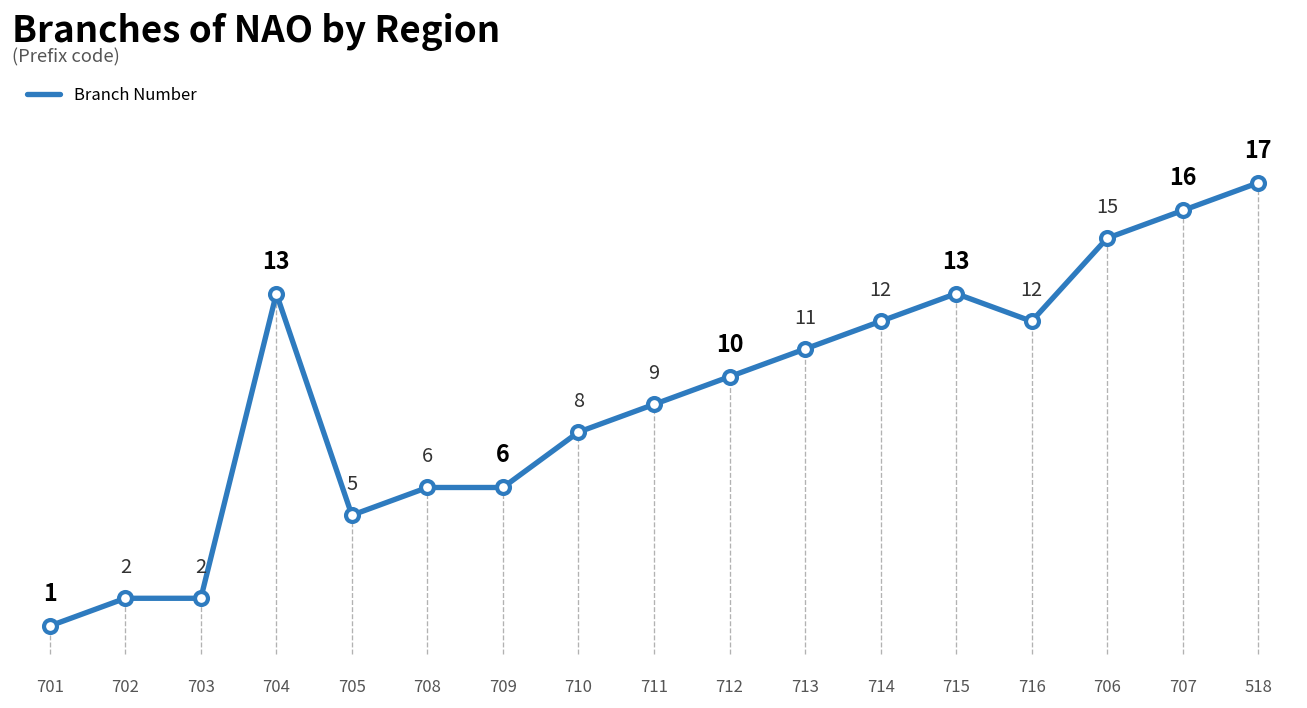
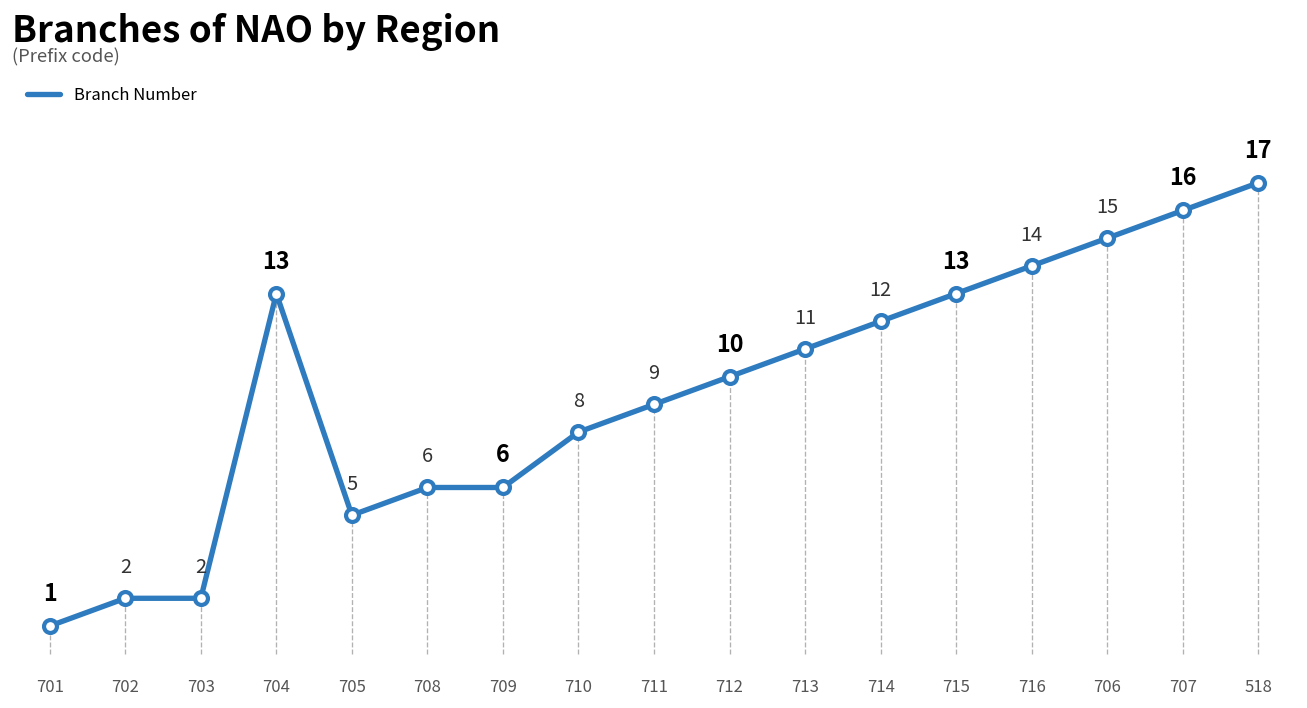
  {
    "Branch Number": {
-     "716": 12
+     "716": 14
    }
  }
